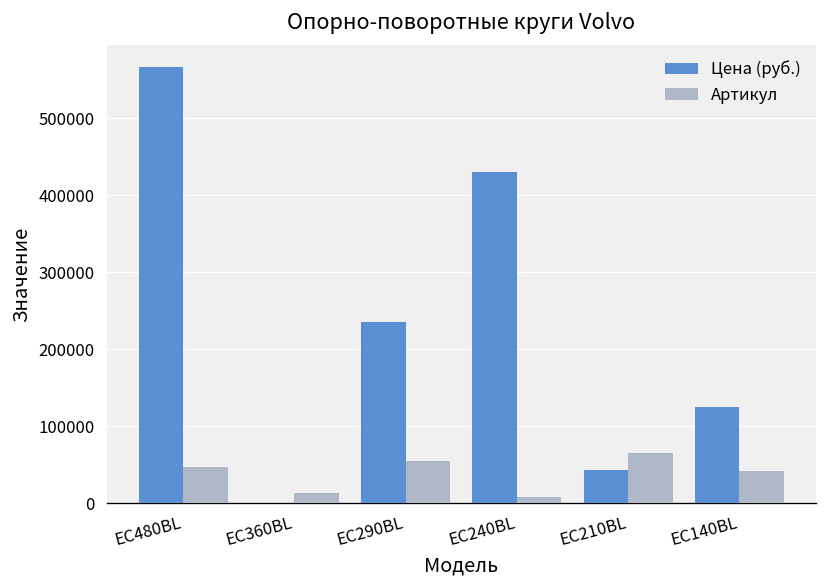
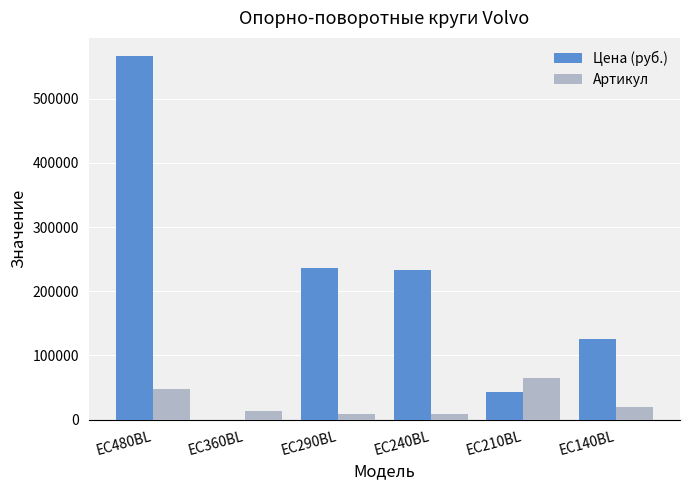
  {
    "Цена (руб.)": {
      "EC480BL": 570000,
      "EC360BL": 0,
      "EC290BL": 240000,
-     "EC240BL": 430000,
+     "EC240BL": 230000,
      "EC210BL": 40000,
      "EC140BL": 130000
    },
    "Артикул": {
      "EC480BL": 50000,
      "EC360BL": 10000,
-     "EC290BL": 60000,
+     "EC290BL": 10000,
      "EC240BL": 10000,
      "EC210BL": 70000,
-     "EC140BL": 40000
+     "EC140BL": 20000
    }
  }
